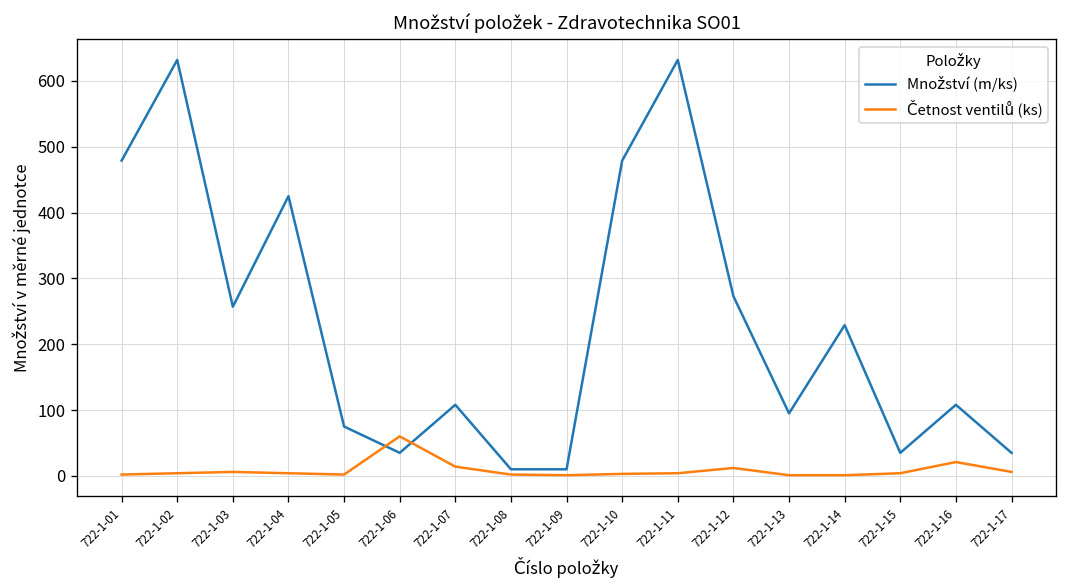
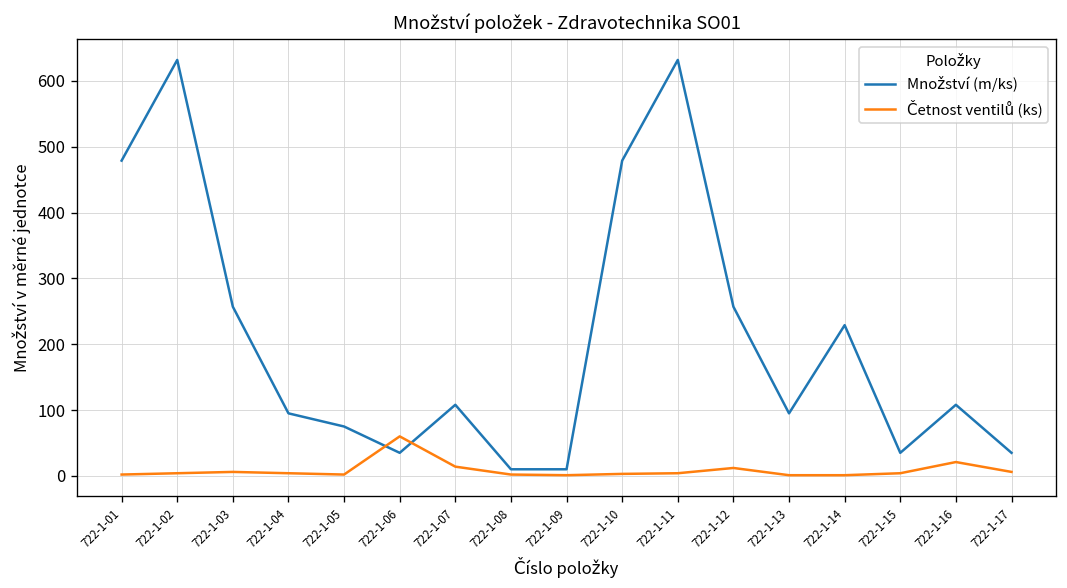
  {
    "Množství (m/ks)": {
      "722-1-01": 480,
      "722-1-02": 630,
      "722-1-03": 260,
-     "722-1-04": 430,
+     "722-1-04": 100,
      "722-1-05": 80,
      "722-1-06": 40,
      "722-1-07": 110,
      "722-1-08": 10,
      "722-1-09": 10,
      "722-1-10": 480,
      "722-1-11": 630,
-     "722-1-12": 270,
+     "722-1-12": 260,
      "722-1-13": 100,
      "722-1-14": 230,
      "722-1-15": 40,
      "722-1-16": 110,
      "722-1-17": 40
    },
    "Četnost ventilů (ks)": {
      "722-1-01": 0,
      "722-1-02": 0,
      "722-1-03": 10,
      "722-1-04": 0,
      "722-1-05": 0,
      "722-1-06": 60,
      "722-1-07": 10,
      "722-1-08": 0,
      "722-1-09": 0,
      "722-1-10": 0,
      "722-1-11": 0,
      "722-1-12": 10,
      "722-1-13": 0,
      "722-1-14": 0,
      "722-1-15": 0,
      "722-1-16": 20,
      "722-1-17": 10
    }
  }
